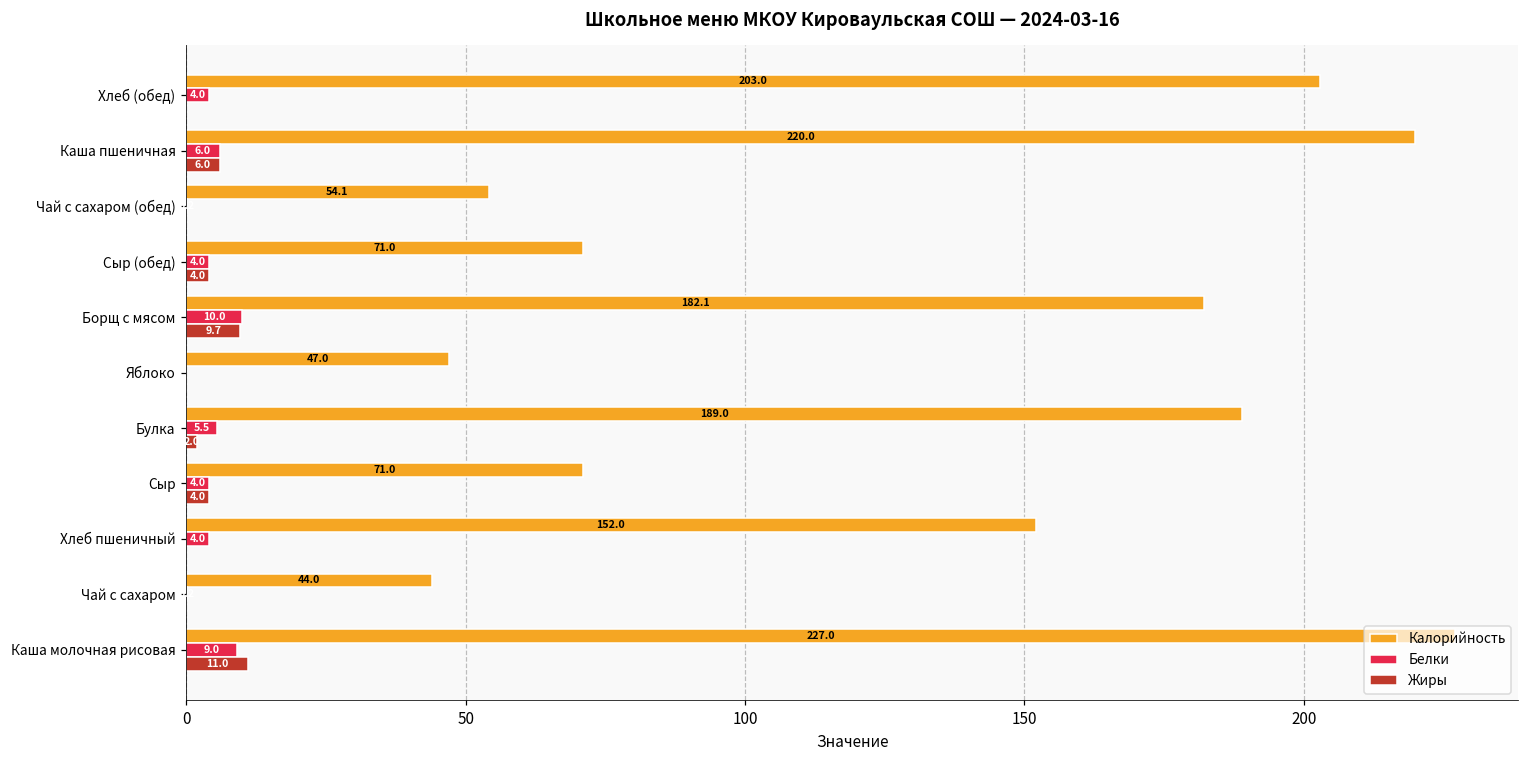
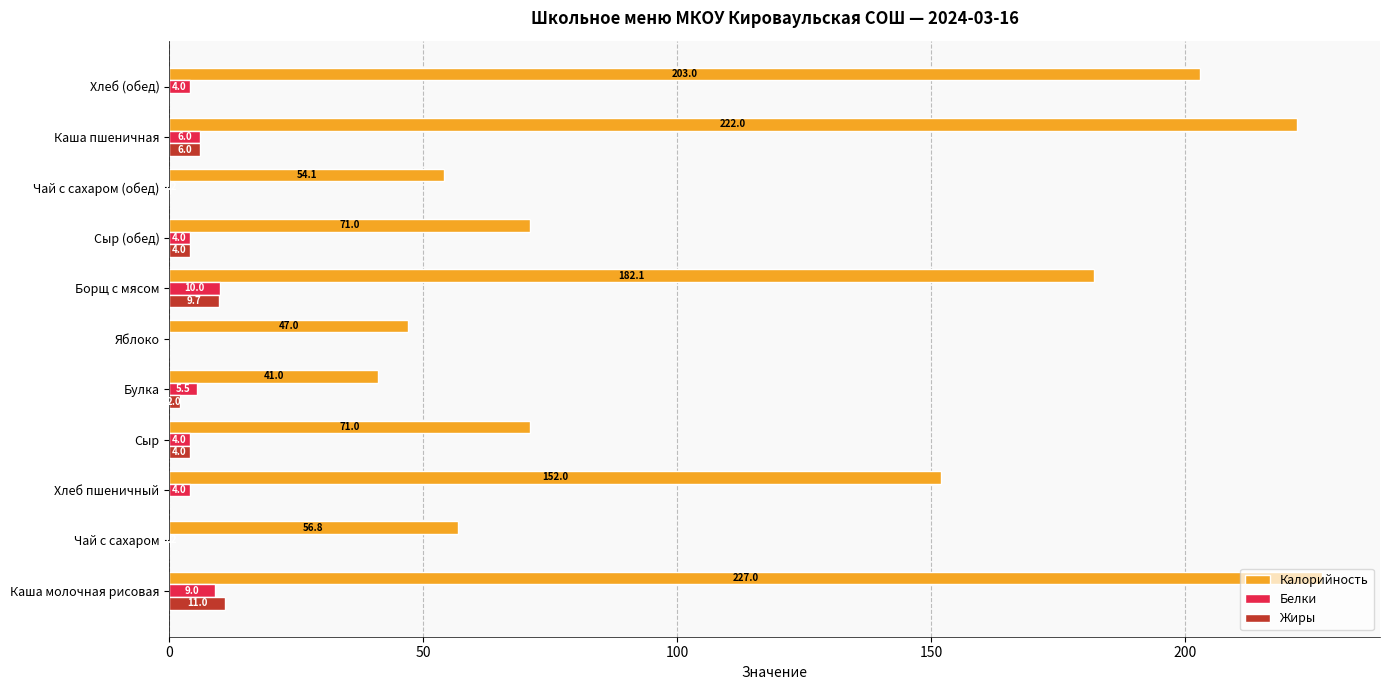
  {
    "Калорийность": {
      "Хлеб (обед)": 203.0,
-     "Каша пшеничная": 220.0,
+     "Каша пшеничная": 222.0,
      "Чай с сахаром (обед)": 54.1,
      "Сыр (обед)": 71.0,
      "Борщ с мясом": 182.1,
      "Яблоко": 47.0,
-     "Булка": 189.0,
+     "Булка": 41.0,
      "Сыр": 71.0,
      "Хлеб пшеничный": 152.0,
-     "Чай с сахаром": 44.0
+     "Чай с сахаром": 56.8
    }
  }
